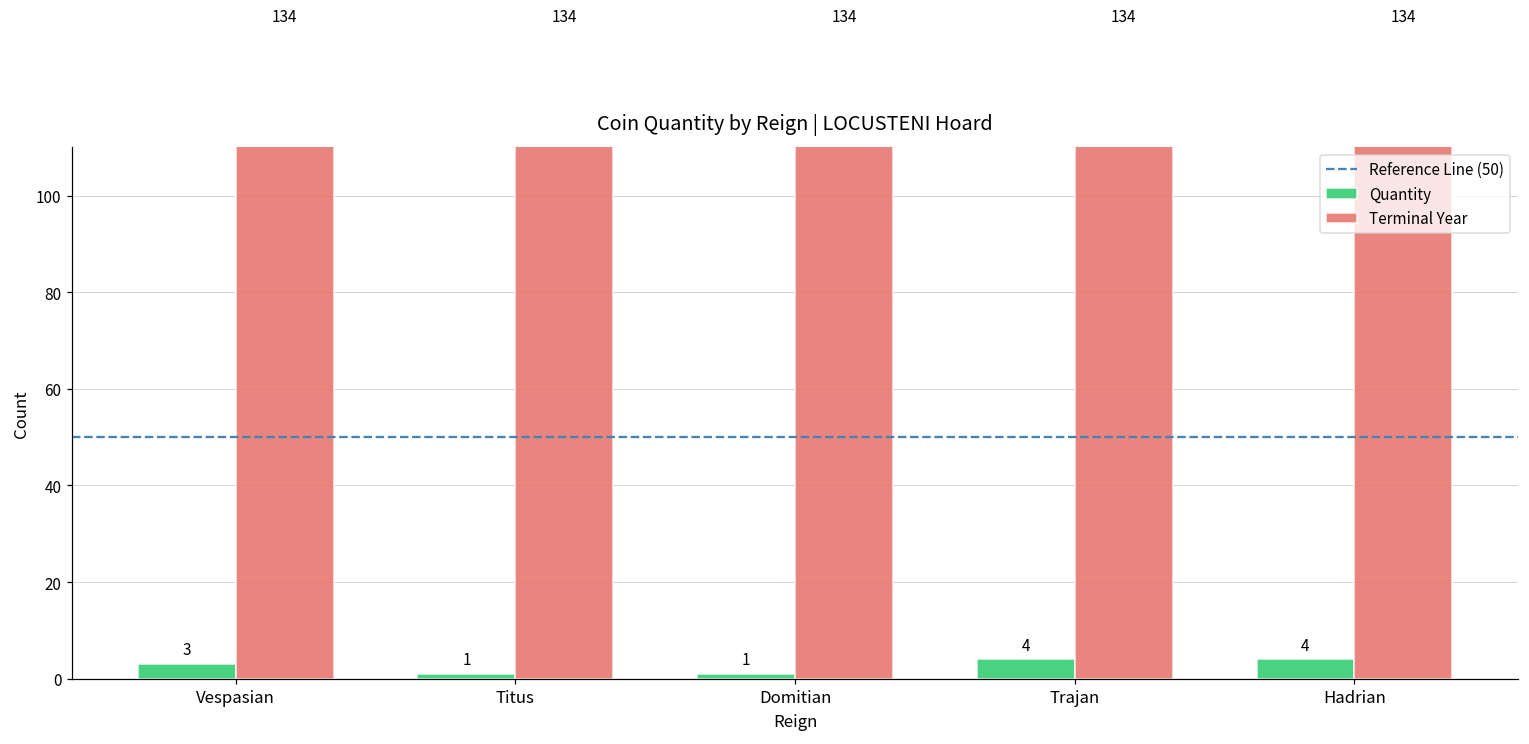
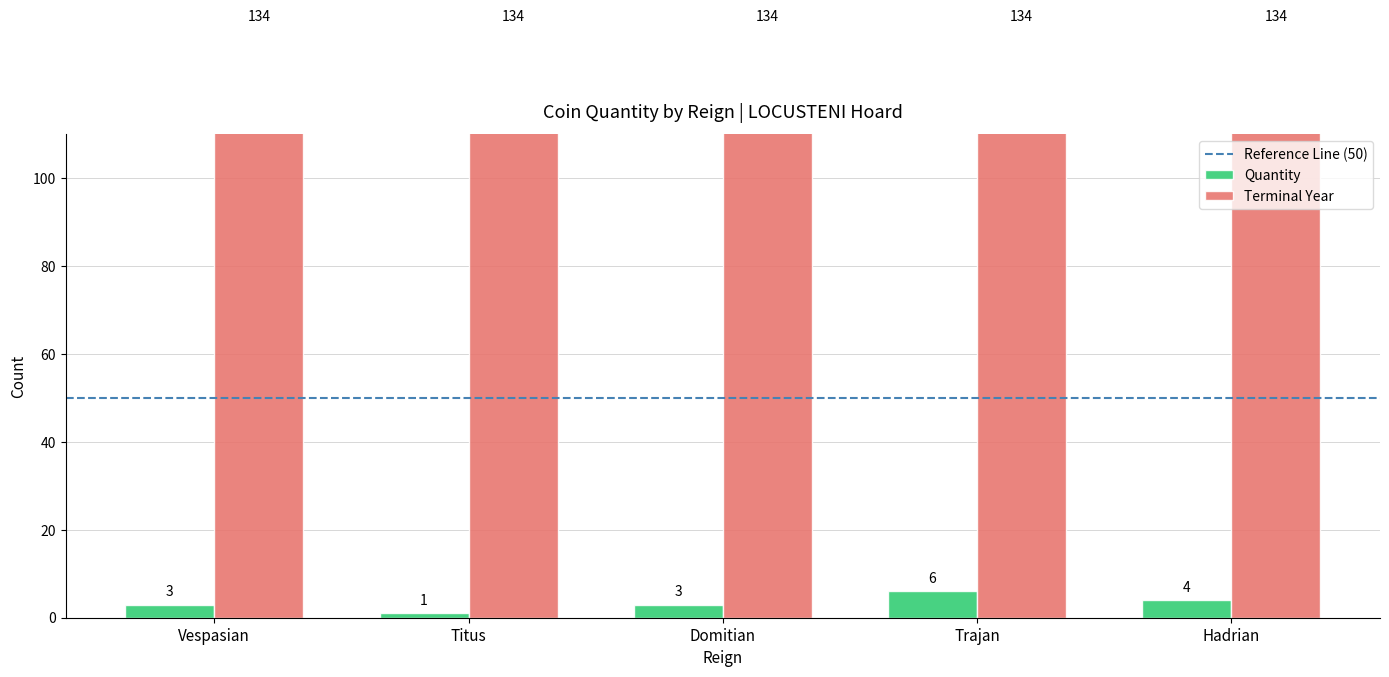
  {
    "Quantity": {
      "Vespasian": 3,
      "Titus": 1,
-     "Domitian": 1,
-     "Trajan": 4,
+     "Domitian": 3,
+     "Trajan": 6,
      "Hadrian": 4
    }
  }
